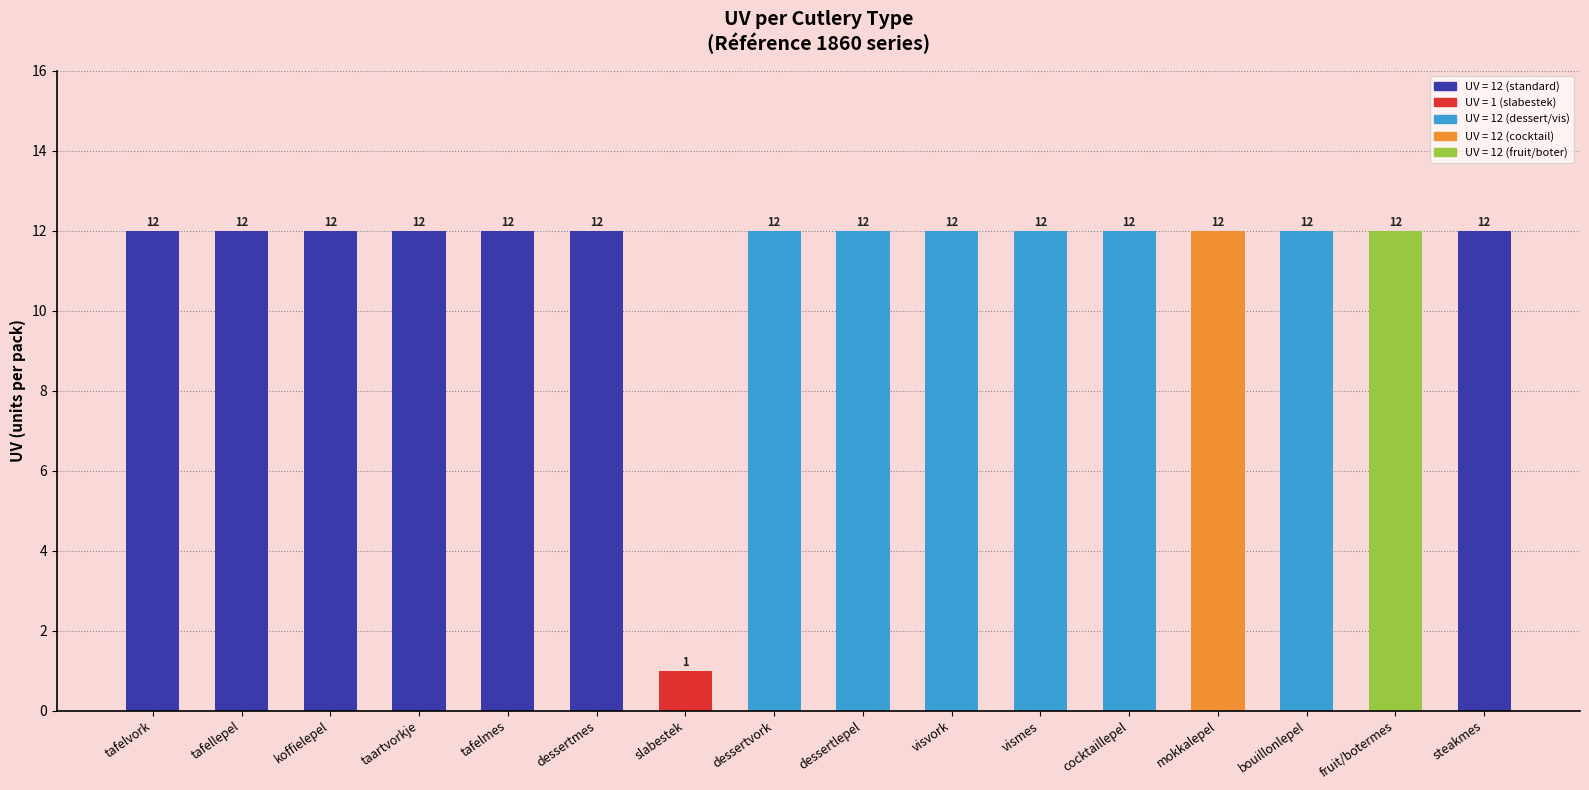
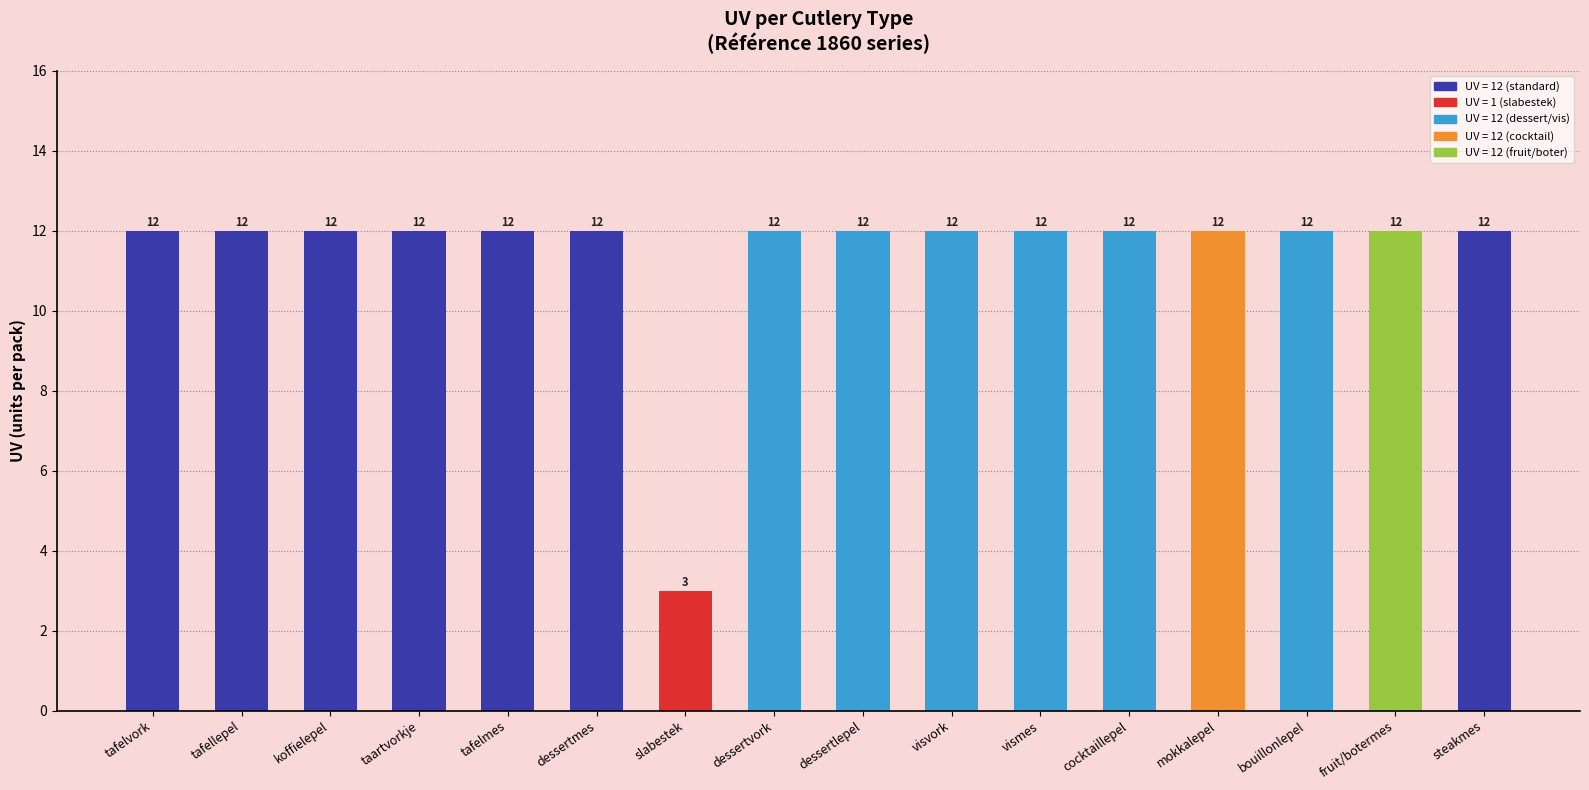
  {
    "tafelvork": 12,
    "tafellepel": 12,
    "koffielepel": 12,
    "taartvorkje": 12,
    "tafelmes": 12,
    "dessertmes": 12,
-   "slabestek": 1,
+   "slabestek": 3,
    "dessertvork": 12,
    "dessertlepel": 12,
    "visvork": 12,
    "vismes": 12,
    "cocktaillepel": 12,
    "mokkalepel": 12,
    "bouillonlepel": 12,
    "fruit/botermes": 12,
    "steakmes": 12
  }
